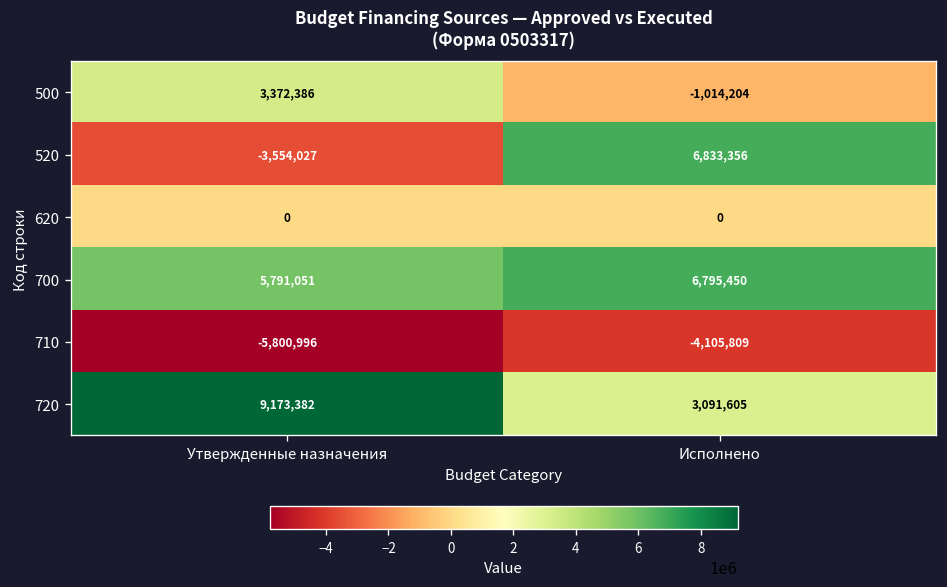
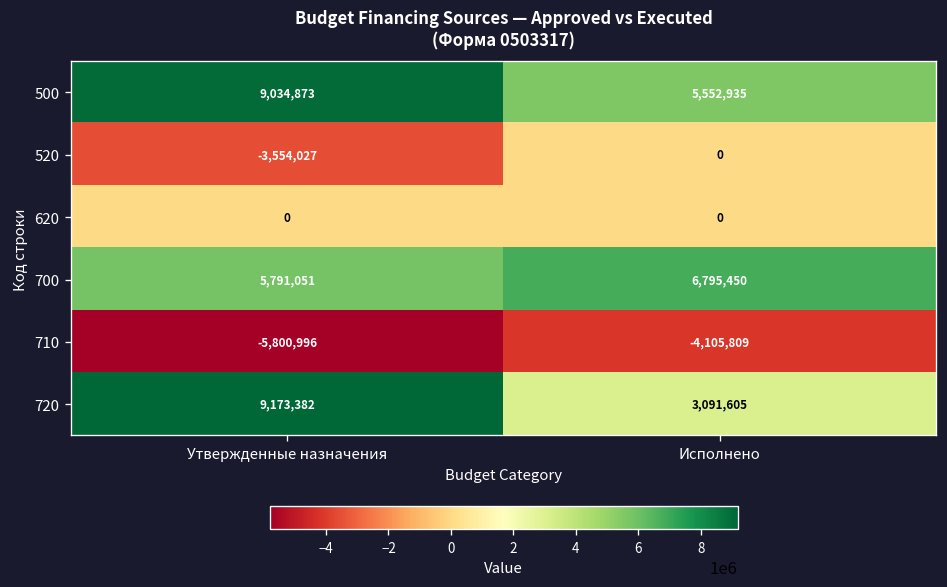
  {
    "500": {
-     "Утвержденные назначения": "3,372,386",
-     "Исполнено": "-1,014,204"
+     "Утвержденные назначения": "9,034,873",
+     "Исполнено": "5,552,935"
    },
    "520": {
      "Утвержденные назначения": "-3,554,027",
-     "Исполнено": "6,833,356"
+     "Исполнено": "0"
    },
    "620": {
      "Утвержденные назначения": "0",
      "Исполнено": "0"
    },
    "700": {
      "Утвержденные назначения": "5,791,051",
      "Исполнено": "6,795,450"
    },
    "710": {
      "Утвержденные назначения": "-5,800,996",
      "Исполнено": "-4,105,809"
    },
    "720": {
      "Утвержденные назначения": "9,173,382",
      "Исполнено": "3,091,605"
    }
  }
